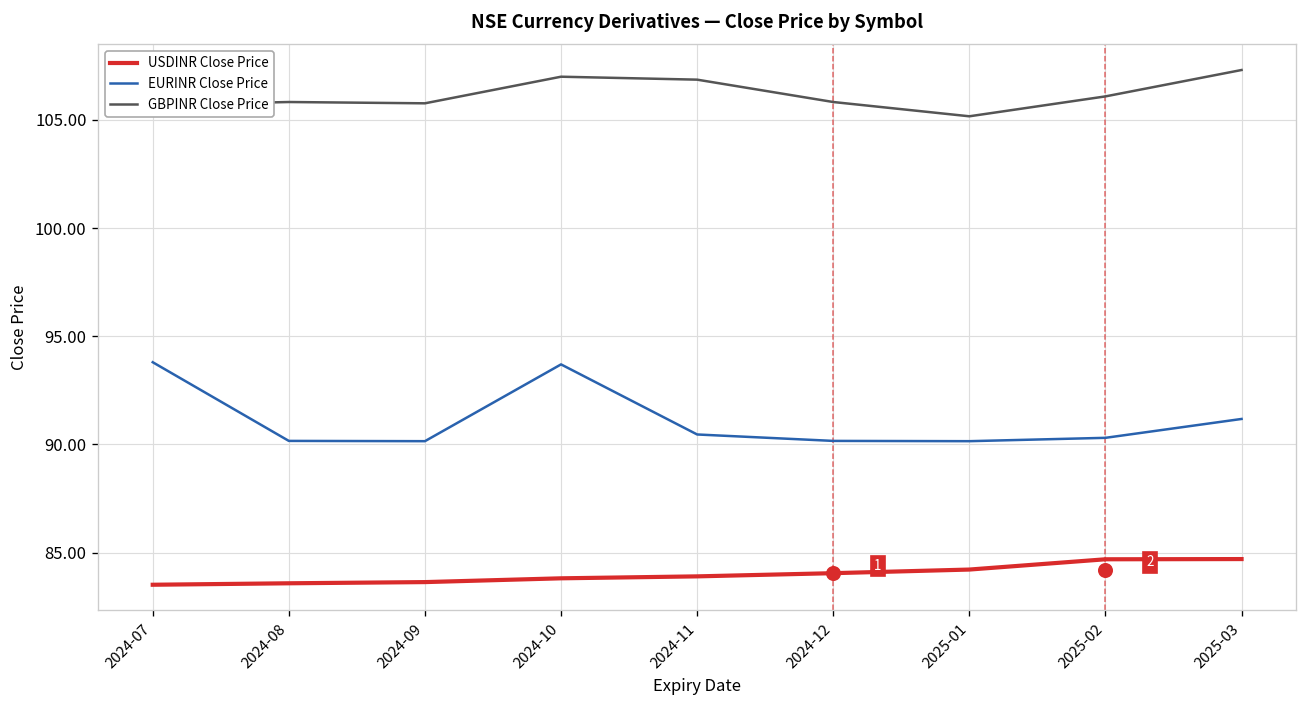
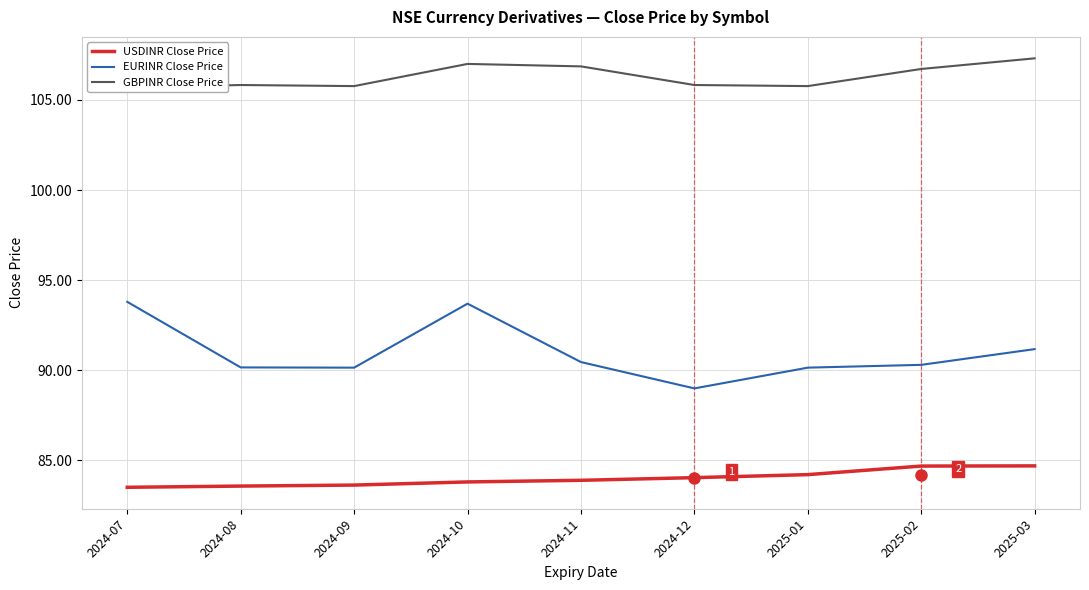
  {
    "EURINR Close Price": {
      "2024-07": 93.8,
      "2024-08": 90.2,
      "2024-09": 90.2,
      "2024-10": 93.7,
      "2024-11": 90.5,
-     "2024-12": 90.2,
+     "2024-12": 89.0,
      "2025-01": 90.2,
      "2025-02": 90.3,
      "2025-03": 91.2
    },
    "GBPINR Close Price": {
      "2024-08": 105.8,
      "2024-09": 105.8,
      "2024-10": 107.0,
      "2024-11": 106.9,
      "2024-12": 105.8,
-     "2025-01": 105.2,
-     "2025-02": 106.1,
+     "2025-01": 105.8,
+     "2025-02": 106.7,
      "2025-03": 107.3
    }
  }
